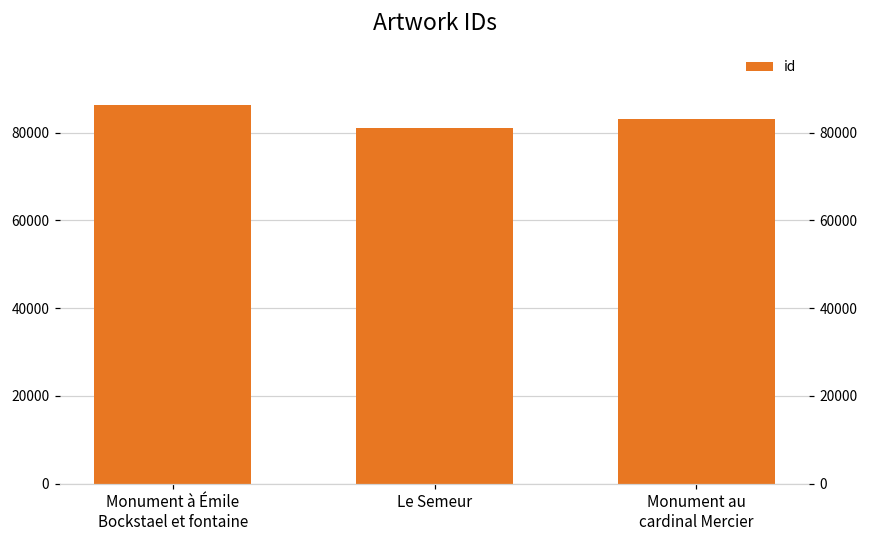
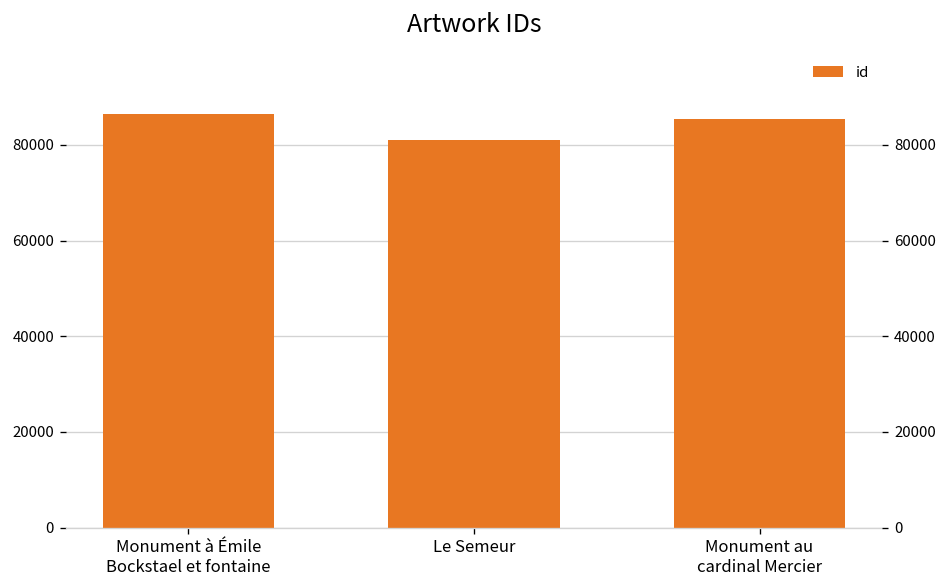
  {
    "Monument à Émile Bockstael et fontaine": 86000,
    "Le Semeur": 81000,
-   "Monument au cardinal Mercier": 83000
+   "Monument au cardinal Mercier": 85000
  }
